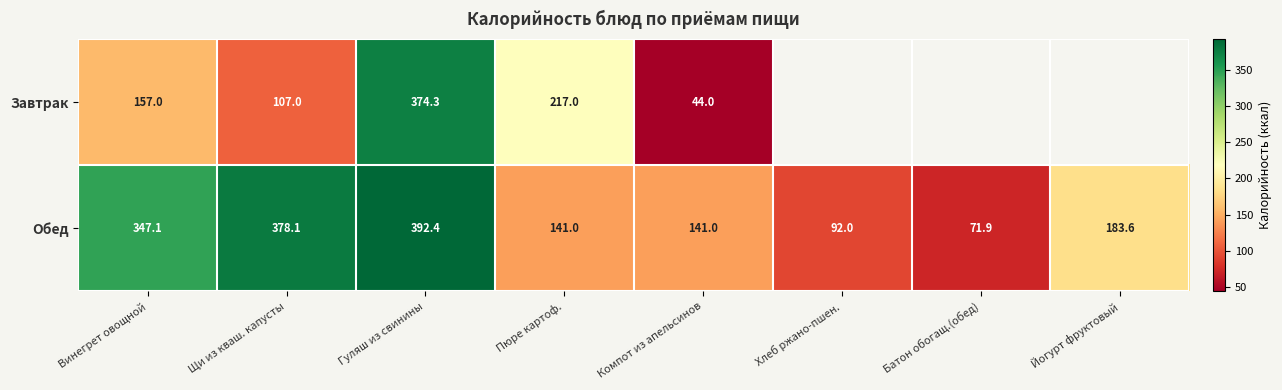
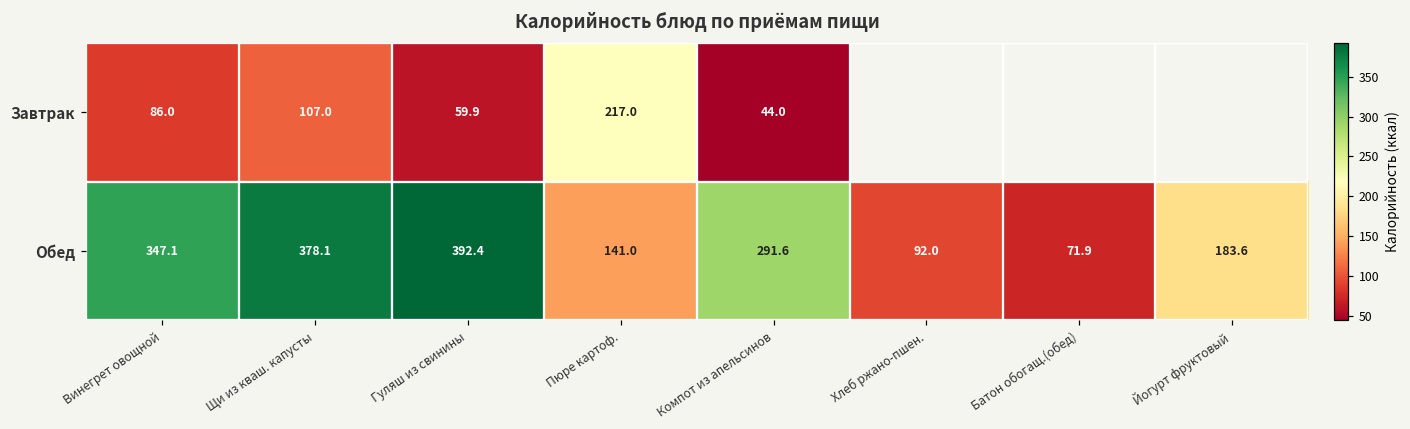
  {
    "Завтрак": {
-     "Винегрет овощной": 157.0,
+     "Винегрет овощной": 86.0,
      "Щи из кваш. капусты": 107.0,
-     "Гуляш из свинины": 374.3,
+     "Гуляш из свинины": 59.9,
      "Пюре картоф.": 217.0,
      "Компот из апельсинов": 44.0
    },
    "Обед": {
      "Винегрет овощной": 347.1,
      "Щи из кваш. капусты": 378.1,
      "Гуляш из свинины": 392.4,
      "Пюре картоф.": 141.0,
-     "Компот из апельсинов": 141.0,
+     "Компот из апельсинов": 291.6,
      "Хлеб ржано-пшен.": 92.0,
      "Батон обогащ.(обед)": 71.9,
      "Йогурт фруктовый": 183.6
    }
  }
